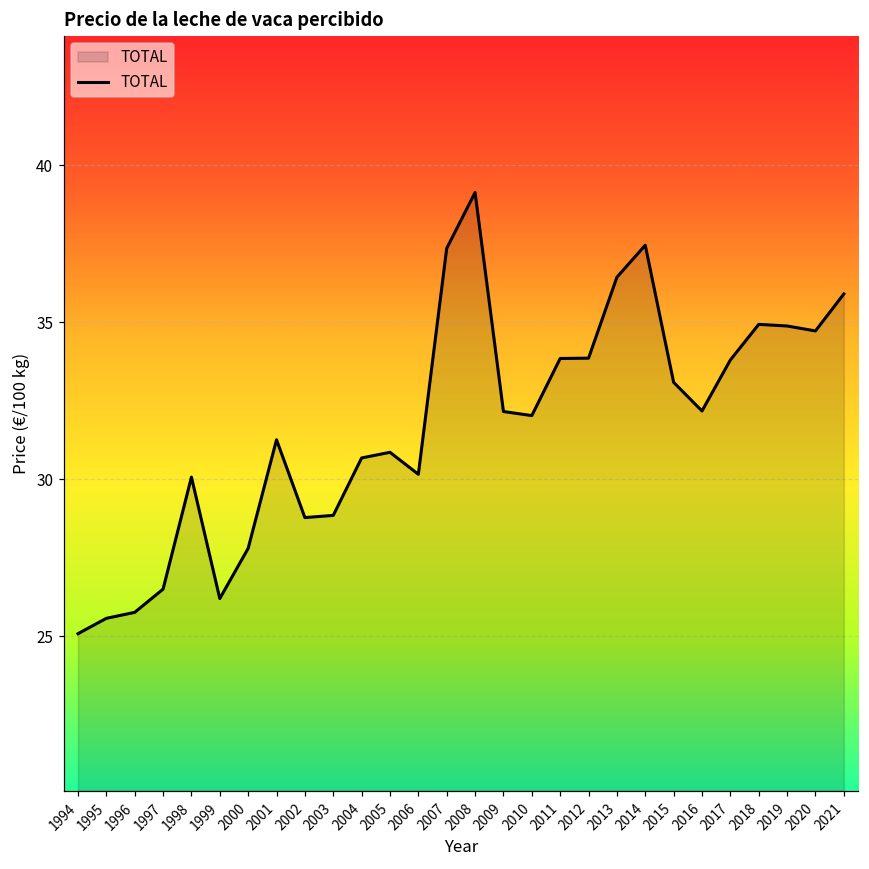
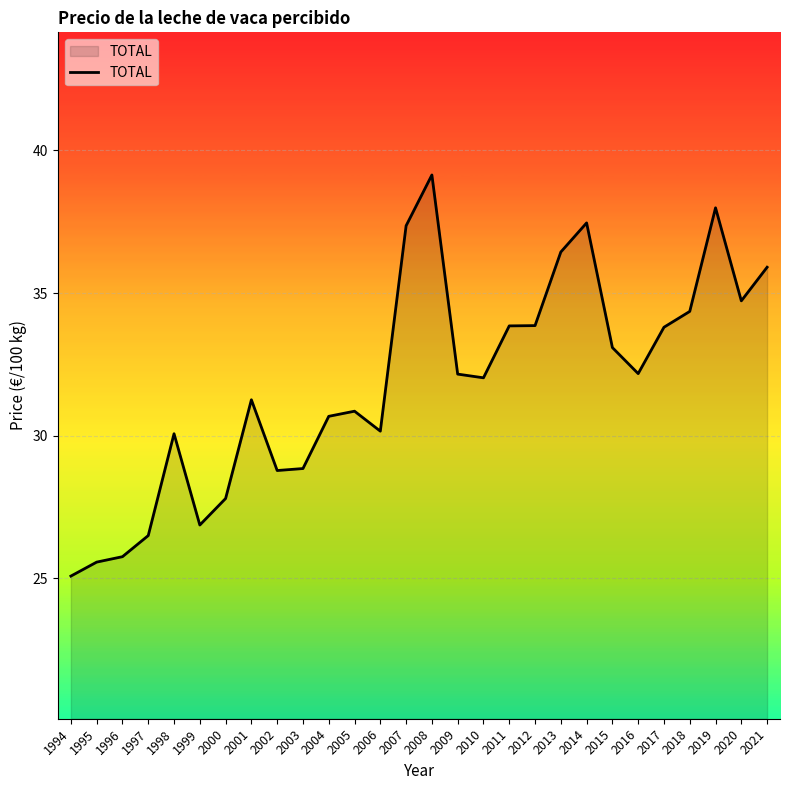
  {
    "1994": 25.1,
    "1995": 25.6,
    "1996": 25.8,
    "1997": 26.5,
    "1998": 30.1,
-   "1999": 26.2,
+   "1999": 26.9,
    "2000": 27.8,
    "2001": 31.3,
    "2002": 28.8,
    "2003": 28.9,
    "2004": 30.7,
    "2005": 30.9,
    "2006": 30.2,
    "2007": 37.4,
    "2008": 39.1,
    "2009": 32.2,
    "2010": 32.0,
    "2011": 33.9,
    "2012": 33.9,
    "2013": 36.4,
    "2014": 37.5,
    "2015": 33.1,
    "2016": 32.2,
    "2017": 33.8,
-   "2018": 34.9,
-   "2019": 34.9,
+   "2018": 34.4,
+   "2019": 38.0,
    "2020": 34.7,
    "2021": 35.9
  }
